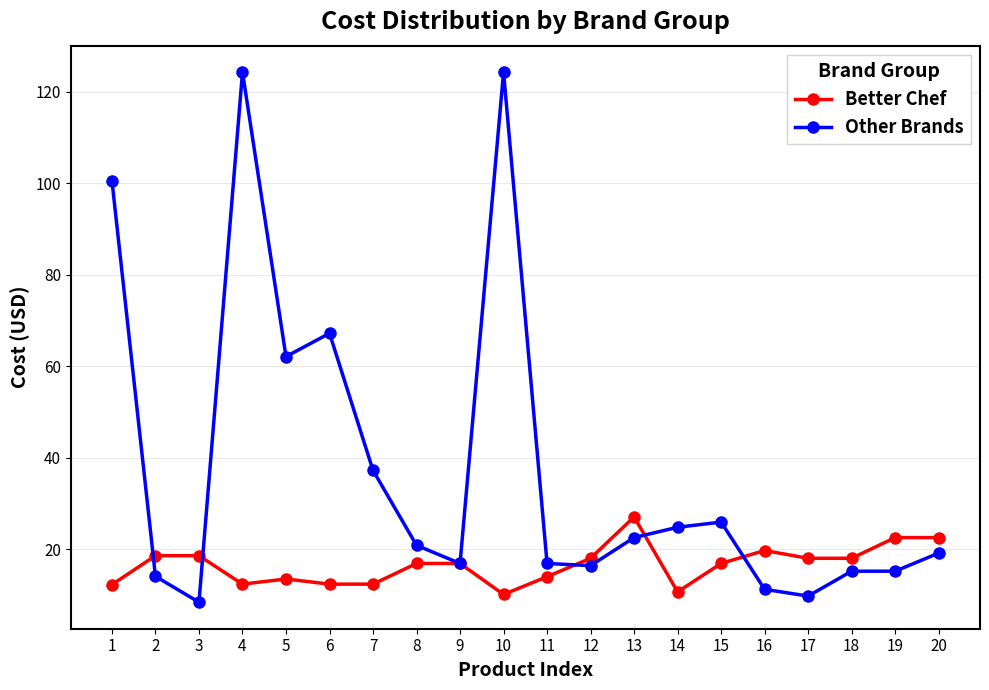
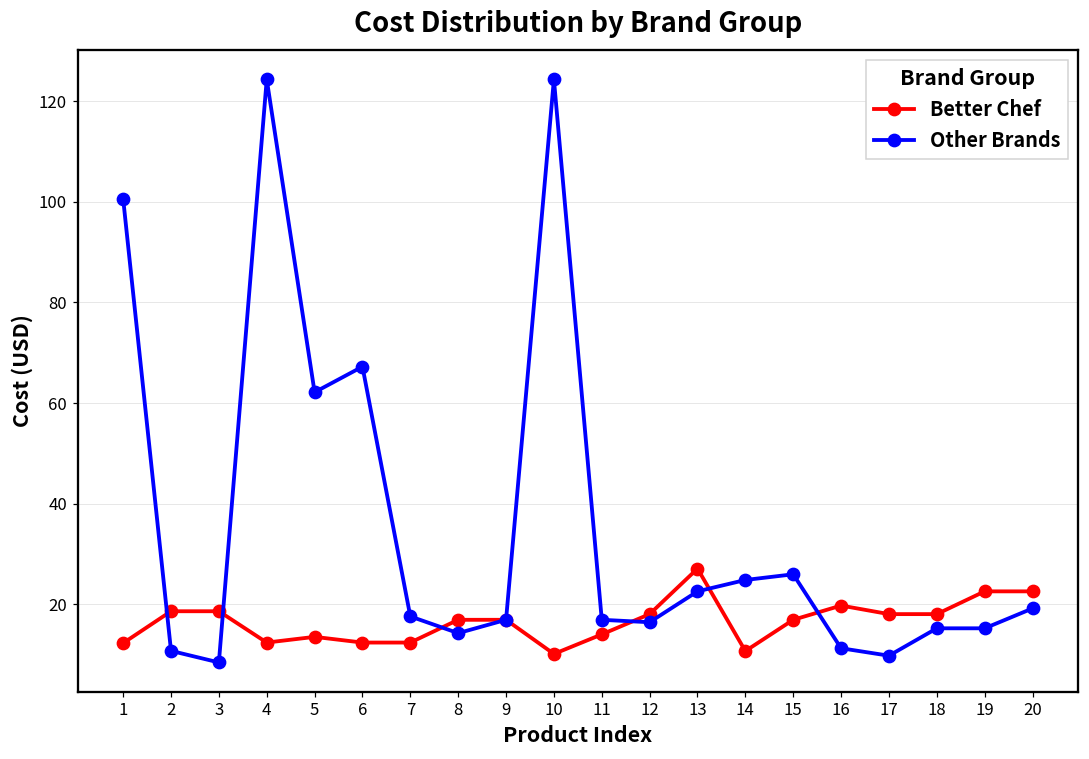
  {
    "Better Chef": {
      "1": 12,
      "2": 19,
      "3": 19,
      "4": 12,
      "5": 14,
      "6": 12,
      "7": 12,
      "8": 17,
      "10": 10,
      "11": 14,
      "12": 18,
      "13": 27,
      "14": 11,
      "15": 17,
      "16": 20,
      "17": 18,
      "18": 18,
      "19": 23,
      "20": 23
    },
    "Other Brands": {
      "1": 101,
-     "2": 14,
+     "2": 11,
      "3": 8,
      "4": 124,
      "5": 62,
      "6": 67,
-     "7": 37,
-     "8": 21,
+     "7": 18,
+     "8": 14,
      "10": 124,
      "11": 17,
      "12": 16,
      "13": 23,
      "14": 25,
      "15": 26,
      "16": 11,
      "17": 10,
      "18": 15,
      "19": 15,
      "20": 19
    }
  }
